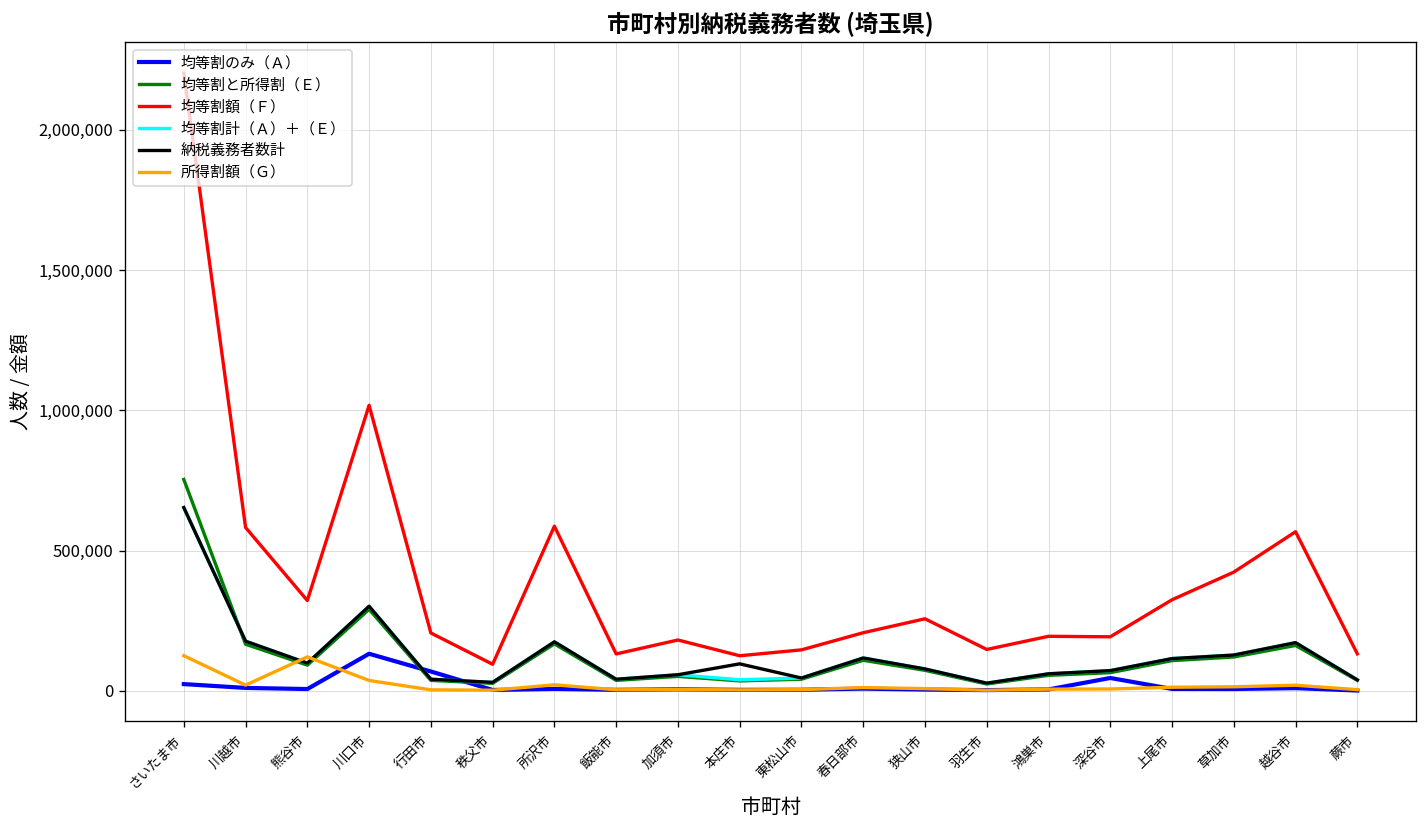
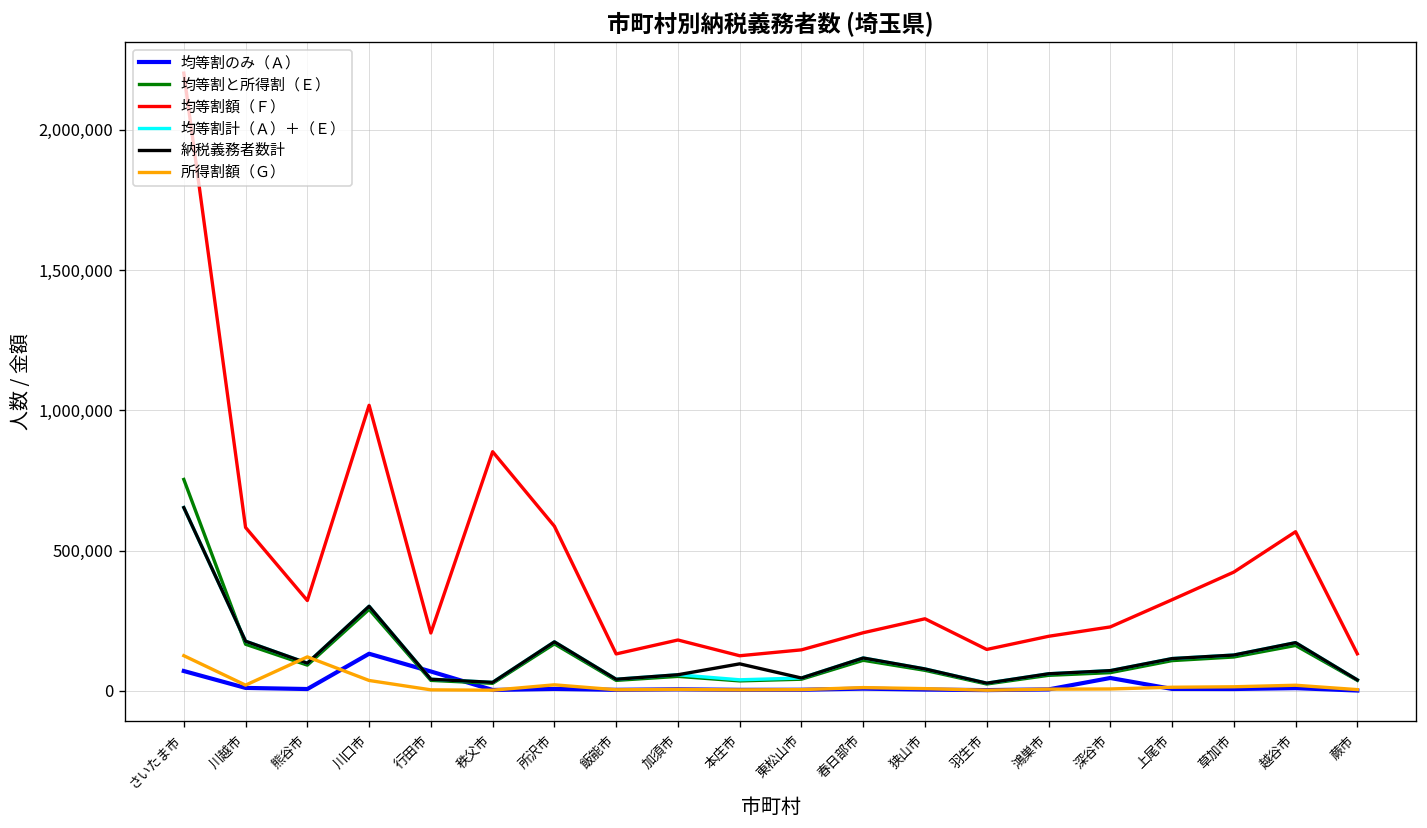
  {
    "均等割のみ（Ａ）": {
-     "さいたま市": "20,000",
+     "さいたま市": "70,000",
      "熊谷市": "10,000",
      "川口市": "130,000",
      "行田市": "70,000",
      "所沢市": "10,000",
      "深谷市": "50,000"
    },
    "均等割と所得割（Ｅ）": {
      "さいたま市": "750,000",
      "川越市": "170,000",
      "川口市": "290,000"
    },
    "均等割額（Ｆ）": {
      "川越市": "580,000",
      "熊谷市": "320,000",
      "川口市": "1,020,000",
      "行田市": "210,000",
-     "秩父市": "100,000",
+     "秩父市": "850,000",
      "所沢市": "590,000",
      "飯能市": "130,000",
      "加須市": "180,000",
      "本庄市": "130,000",
      "東松山市": "150,000",
      "春日部市": "210,000",
      "狭山市": "260,000",
      "羽生市": "150,000",
      "鴻巣市": "190,000",
-     "深谷市": "190,000",
+     "深谷市": "230,000",
      "上尾市": "330,000",
      "草加市": "420,000",
      "越谷市": "570,000",
      "蕨市": "130,000"
    },
    "納税義務者数計": {
      "本庄市": "100,000"
    },
    "所得割額（Ｇ）": {
      "さいたま市": "130,000",
      "熊谷市": "120,000",
      "川口市": "40,000",
      "行田市": "0",
      "所沢市": "20,000",
      "深谷市": "10,000"
    }
  }
